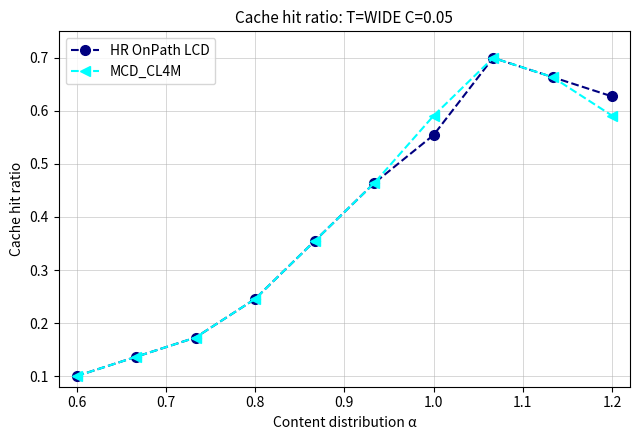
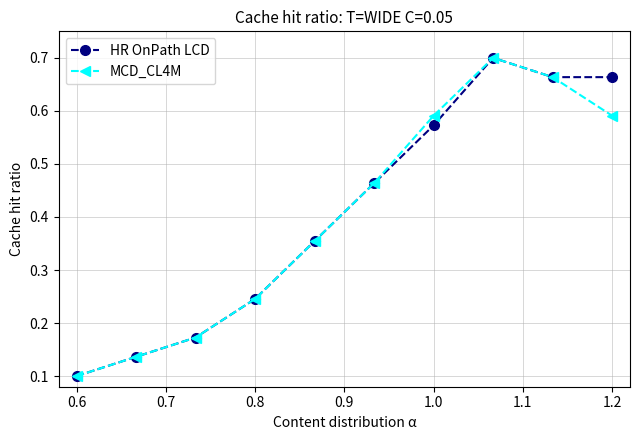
  {
    "HR OnPath LCD": {
-     "1.0": 0.55,
-     "1.2": 0.63
+     "1.0": 0.57,
+     "1.2": 0.66
    },
    "MCD_CL4M": {
      "1.0": 0.59,
      "1.2": 0.59
    }
  }
